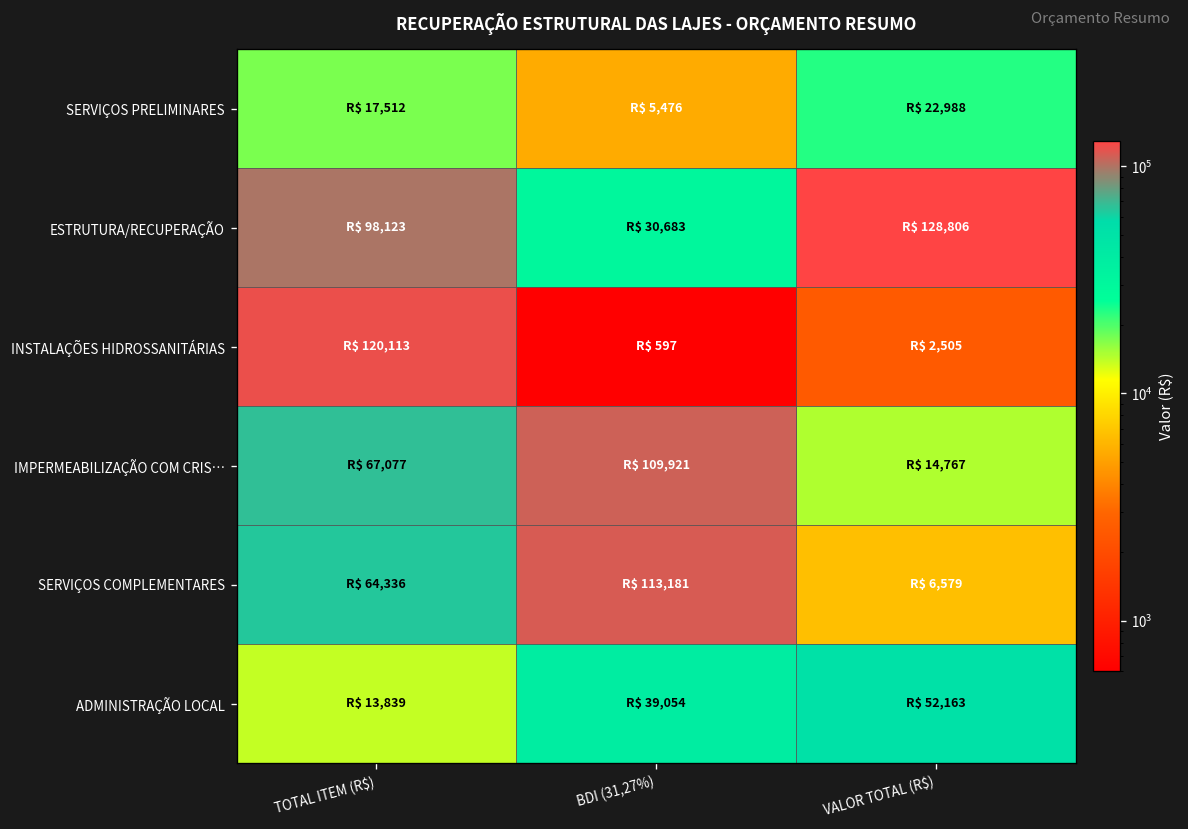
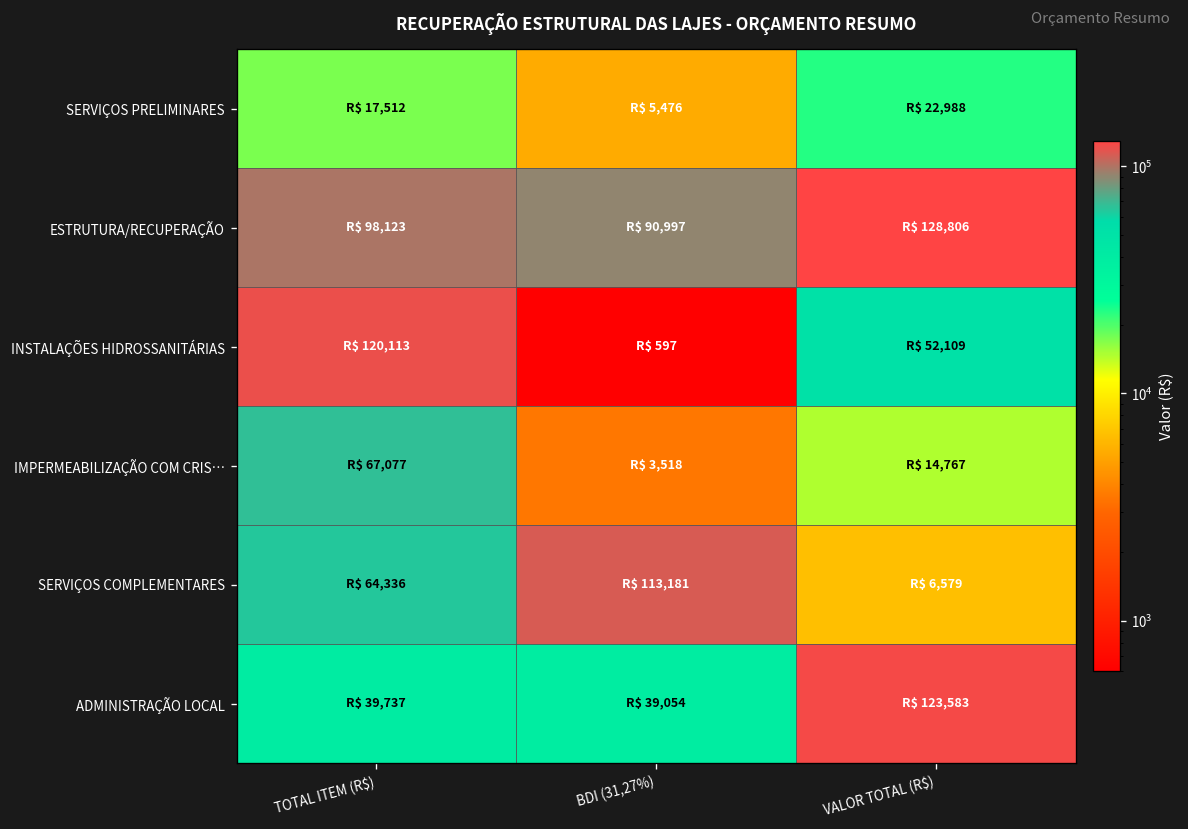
  {
    "SERVIÇOS PRELIMINARES": {
      "TOTAL ITEM (R$)": "17,512",
      "BDI (31,27%)": "5,476",
      "VALOR TOTAL (R$)": "22,988"
    },
    "ESTRUTURA/RECUPERAÇÃO": {
      "TOTAL ITEM (R$)": "98,123",
-     "BDI (31,27%)": "30,683",
+     "BDI (31,27%)": "90,997",
      "VALOR TOTAL (R$)": "128,806"
    },
    "INSTALAÇÕES HIDROSSANITÁRIAS": {
      "TOTAL ITEM (R$)": "120,113",
      "BDI (31,27%)": "597",
-     "VALOR TOTAL (R$)": "2,505"
+     "VALOR TOTAL (R$)": "52,109"
    },
    "IMPERMEABILIZAÇÃO COM CRIS…": {
      "TOTAL ITEM (R$)": "67,077",
-     "BDI (31,27%)": "109,921",
+     "BDI (31,27%)": "3,518",
      "VALOR TOTAL (R$)": "14,767"
    },
    "SERVIÇOS COMPLEMENTARES": {
      "TOTAL ITEM (R$)": "64,336",
      "BDI (31,27%)": "113,181",
      "VALOR TOTAL (R$)": "6,579"
    },
    "ADMINISTRAÇÃO LOCAL": {
-     "TOTAL ITEM (R$)": "13,839",
+     "TOTAL ITEM (R$)": "39,737",
      "BDI (31,27%)": "39,054",
-     "VALOR TOTAL (R$)": "52,163"
+     "VALOR TOTAL (R$)": "123,583"
    }
  }
